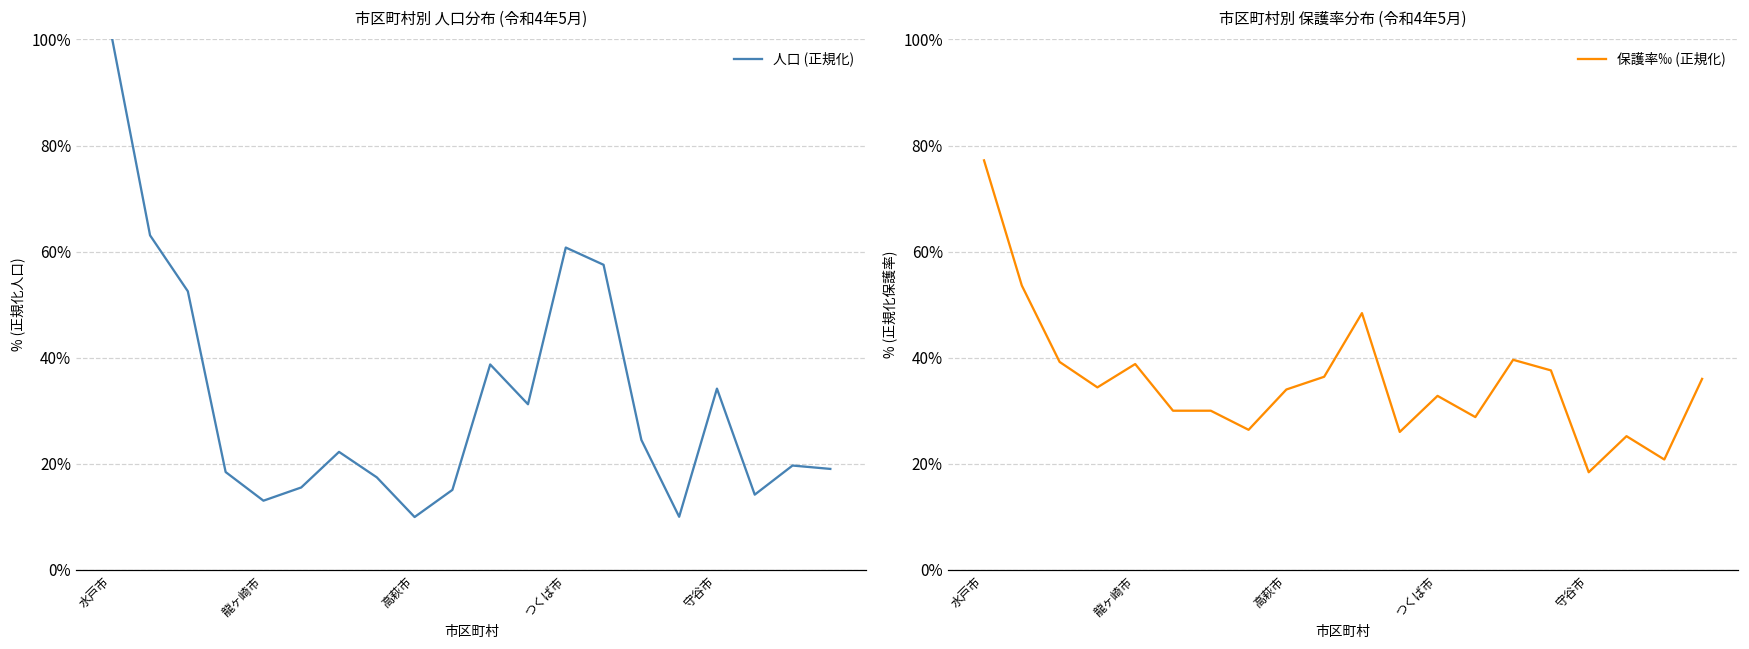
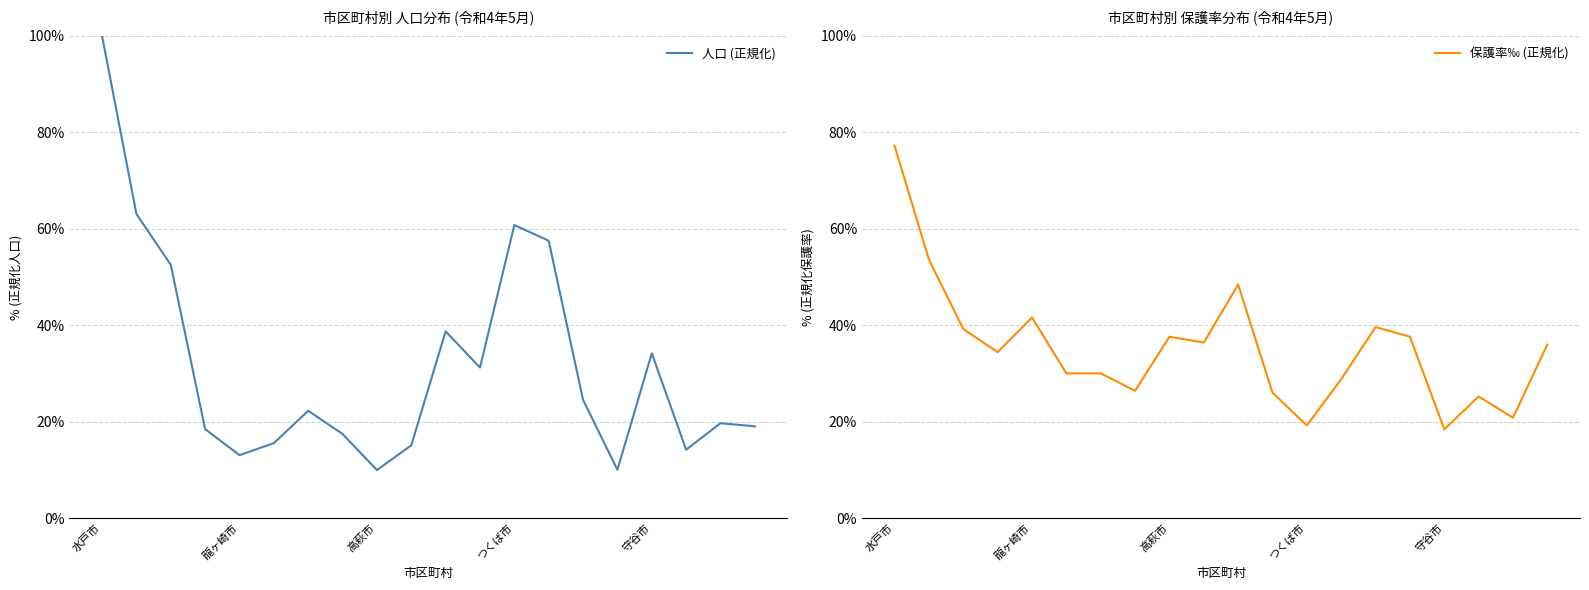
  {
    "市区町村別 人口分布 (令和4年5月)": {
      "水戸市": "100%",
      "龍ヶ崎市": "13%",
      "高萩市": "10%",
      "つくば市": "61%",
      "守谷市": "34%"
    },
    "市区町村別 保護率分布 (令和4年5月)": {
      "水戸市": "77%",
-     "龍ヶ崎市": "39%",
-     "高萩市": "34%",
-     "つくば市": "33%",
+     "龍ヶ崎市": "42%",
+     "高萩市": "38%",
+     "つくば市": "19%",
      "守谷市": "18%"
    }
  }
